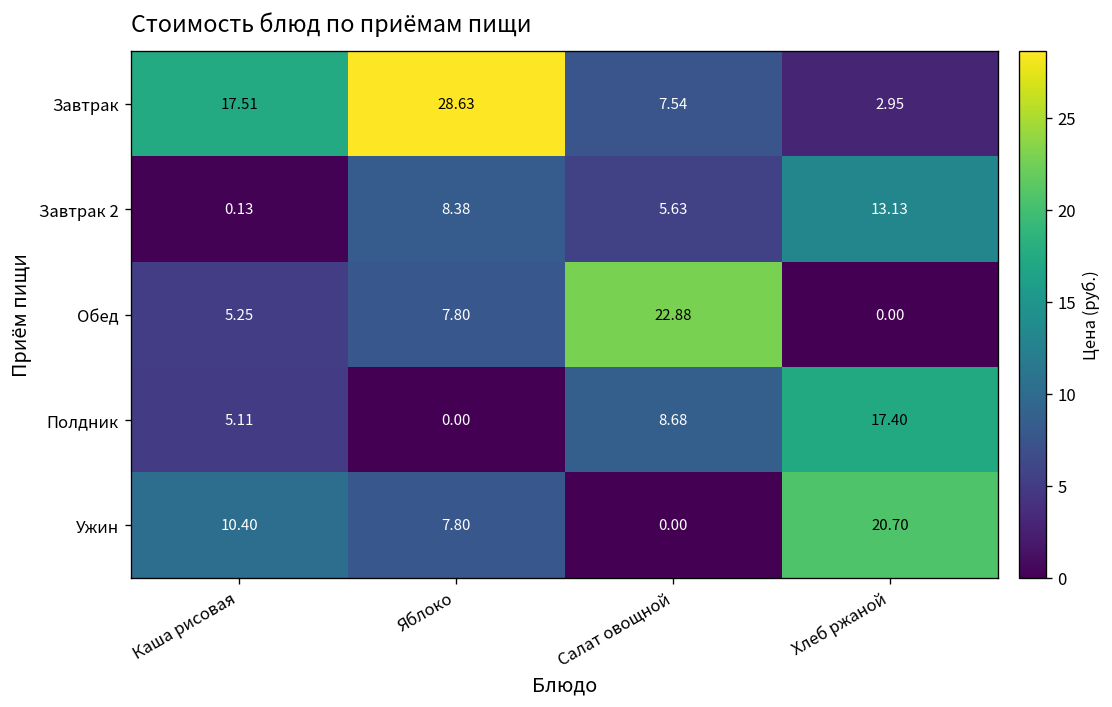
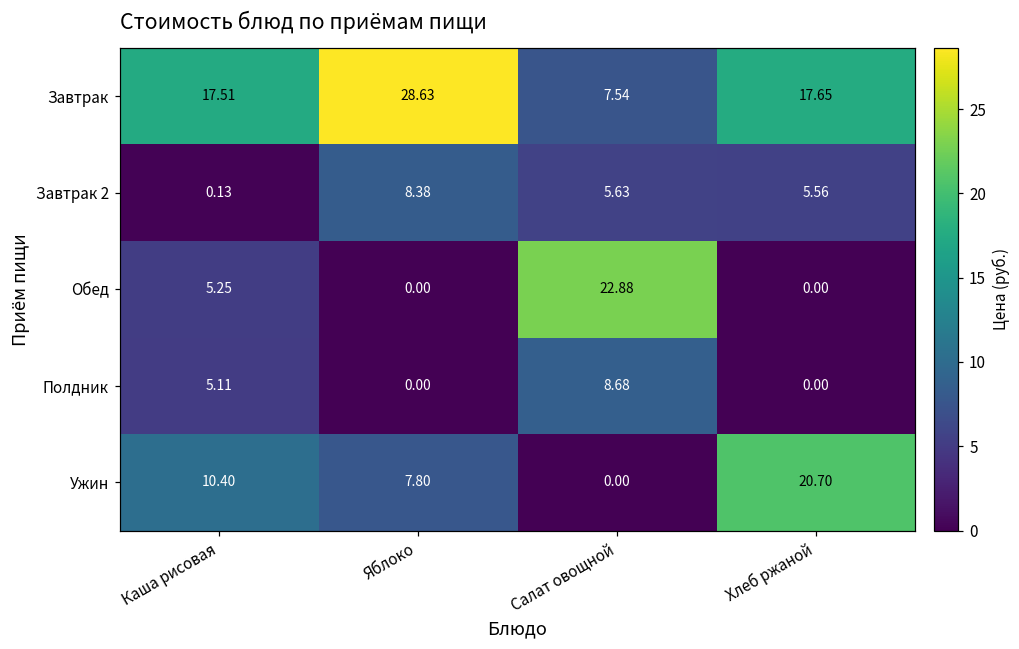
  {
    "Завтрак": {
      "Каша рисовая": 17.51,
      "Яблоко": 28.63,
      "Салат овощной": 7.54,
-     "Хлеб ржаной": 2.95
+     "Хлеб ржаной": 17.65
    },
    "Завтрак 2": {
      "Каша рисовая": 0.13,
      "Яблоко": 8.38,
      "Салат овощной": 5.63,
-     "Хлеб ржаной": 13.13
+     "Хлеб ржаной": 5.56
    },
    "Обед": {
      "Каша рисовая": 5.25,
-     "Яблоко": 7.80,
+     "Яблоко": 0.00,
      "Салат овощной": 22.88,
      "Хлеб ржаной": 0.00
    },
    "Полдник": {
      "Каша рисовая": 5.11,
      "Яблоко": 0.00,
      "Салат овощной": 8.68,
-     "Хлеб ржаной": 17.40
+     "Хлеб ржаной": 0.00
    },
    "Ужин": {
      "Каша рисовая": 10.40,
      "Яблоко": 7.80,
      "Салат овощной": 0.00,
      "Хлеб ржаной": 20.70
    }
  }
